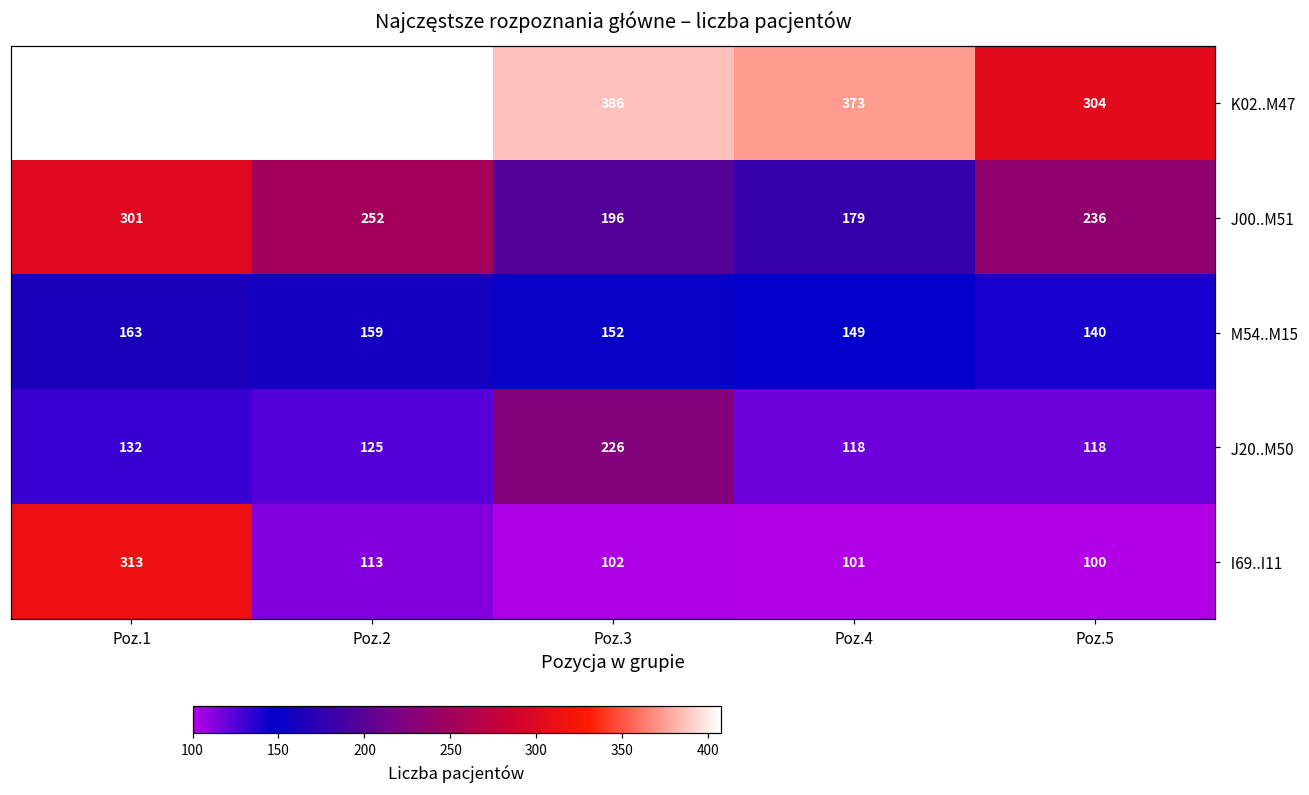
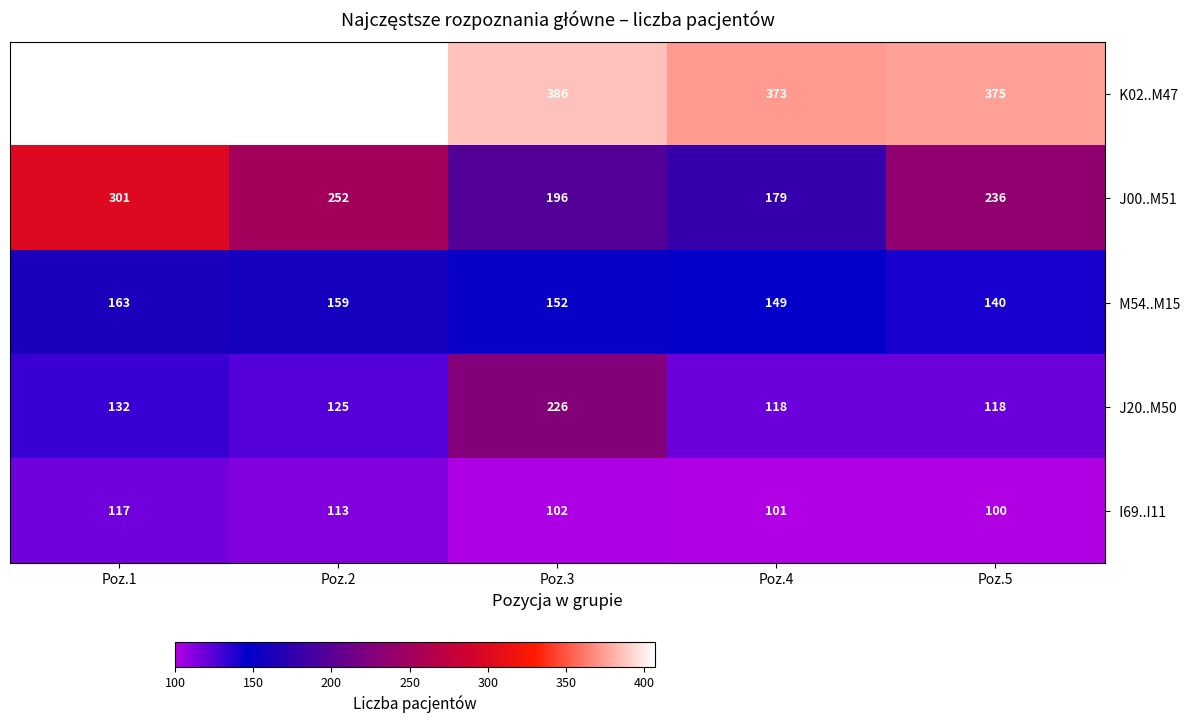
  {
    "K02..M47": {
      "Poz.3": 386,
      "Poz.4": 373,
-     "Poz.5": 304
+     "Poz.5": 375
    },
    "J00..M51": {
      "Poz.1": 301,
      "Poz.2": 252,
      "Poz.3": 196,
      "Poz.4": 179,
      "Poz.5": 236
    },
    "M54..M15": {
      "Poz.1": 163,
      "Poz.2": 159,
      "Poz.3": 152,
      "Poz.4": 149,
      "Poz.5": 140
    },
    "J20..M50": {
      "Poz.1": 132,
      "Poz.2": 125,
      "Poz.3": 226,
      "Poz.4": 118,
      "Poz.5": 118
    },
    "I69..I11": {
-     "Poz.1": 313,
+     "Poz.1": 117,
      "Poz.2": 113,
      "Poz.3": 102,
      "Poz.4": 101,
      "Poz.5": 100
    }
  }
